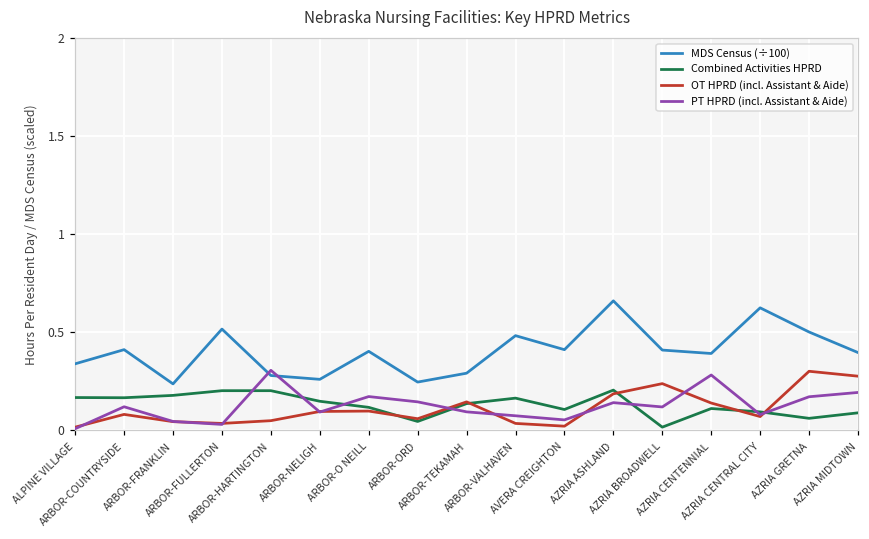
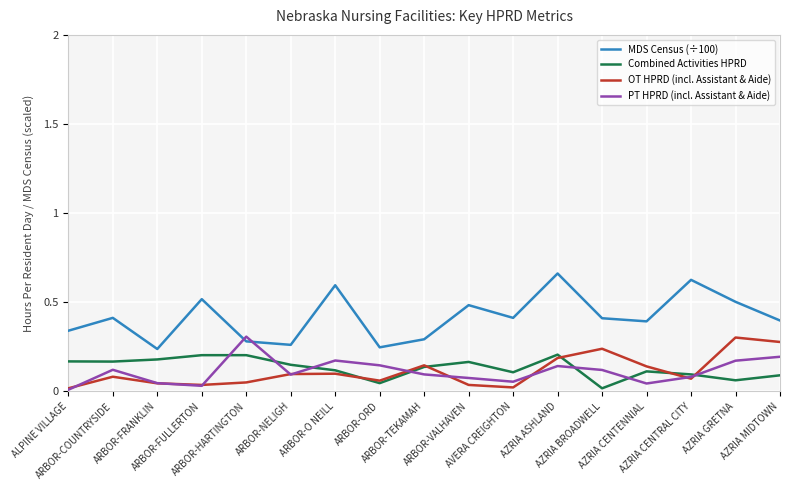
  {
    "MDS Census (÷100)": {
      "ALPINE VILLAGE": 0.34,
      "ARBOR-COUNTRYSIDE": 0.41,
      "ARBOR-FRANKLIN": 0.24,
      "ARBOR-FULLERTON": 0.52,
      "ARBOR-HARTINGTON": 0.28,
      "ARBOR-NELIGH": 0.26,
-     "ARBOR-O NEILL": 0.40,
+     "ARBOR-O NEILL": 0.60,
      "ARBOR-ORD": 0.25,
      "ARBOR-TEKAMAH": 0.29,
      "ARBOR-VALHAVEN": 0.48,
      "AVERA CREIGHTON": 0.41,
      "AZRIA ASHLAND": 0.66,
      "AZRIA BROADWELL": 0.41,
      "AZRIA CENTENNIAL": 0.39,
      "AZRIA CENTRAL CITY": 0.63,
      "AZRIA GRETNA": 0.50,
      "AZRIA MIDTOWN": 0.40
    },
    "Combined Activities HPRD": {
      "ALPINE VILLAGE": 0.17,
      "ARBOR-COUNTRYSIDE": 0.17,
      "ARBOR-FRANKLIN": 0.18,
      "ARBOR-FULLERTON": 0.20,
      "ARBOR-HARTINGTON": 0.20,
      "ARBOR-NELIGH": 0.15,
      "ARBOR-O NEILL": 0.12,
      "ARBOR-VALHAVEN": 0.17,
      "AVERA CREIGHTON": 0.11,
      "AZRIA ASHLAND": 0.21,
      "AZRIA BROADWELL": 0.02,
      "AZRIA CENTENNIAL": 0.11,
      "AZRIA GRETNA": 0.06,
      "AZRIA MIDTOWN": 0.09
    },
    "OT HPRD (incl. Assistant & Aide)": {
      "ARBOR-COUNTRYSIDE": 0.08,
      "ARBOR-HARTINGTON": 0.05,
      "ARBOR-O NEILL": 0.10,
      "ARBOR-VALHAVEN": 0.04,
      "AVERA CREIGHTON": 0.02,
      "AZRIA ASHLAND": 0.19,
      "AZRIA BROADWELL": 0.24,
      "AZRIA CENTENNIAL": 0.14,
      "AZRIA GRETNA": 0.30,
      "AZRIA MIDTOWN": 0.28
    },
    "PT HPRD (incl. Assistant & Aide)": {
      "ARBOR-COUNTRYSIDE": 0.12,
      "ARBOR-HARTINGTON": 0.31,
      "ARBOR-O NEILL": 0.17,
      "ARBOR-ORD": 0.15,
      "ARBOR-TEKAMAH": 0.10,
      "ARBOR-VALHAVEN": 0.08,
      "AVERA CREIGHTON": 0.05,
      "AZRIA ASHLAND": 0.14,
      "AZRIA BROADWELL": 0.12,
-     "AZRIA CENTENNIAL": 0.28,
+     "AZRIA CENTENNIAL": 0.04,
      "AZRIA GRETNA": 0.17,
      "AZRIA MIDTOWN": 0.19
    }
  }
